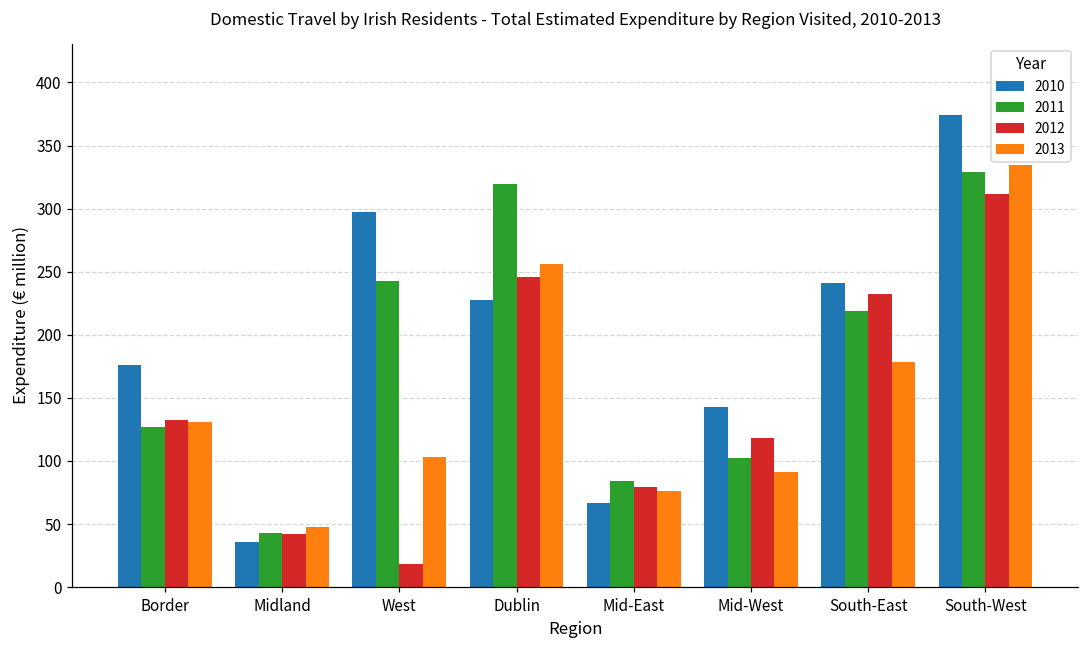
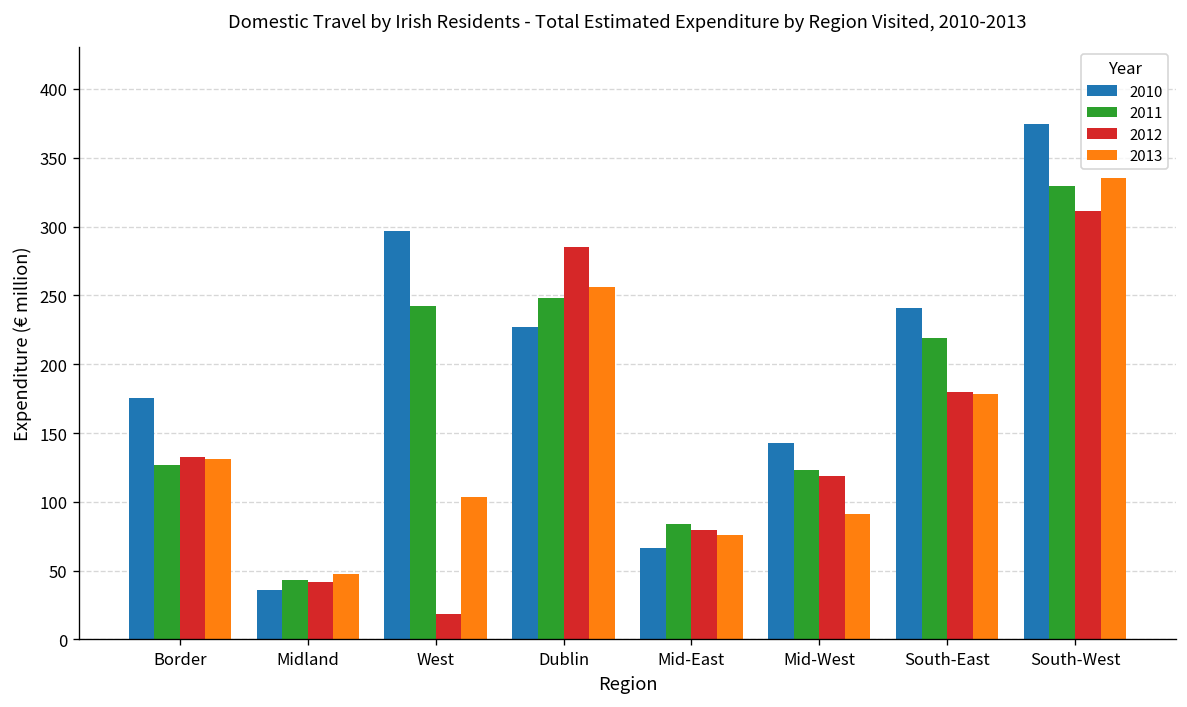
  {
    "2010": {
      "Border": 176,
      "Midland": 36,
      "West": 297,
      "Dublin": 227,
      "Mid-East": 66,
      "Mid-West": 143,
      "South-East": 241,
      "South-West": 375
    },
    "2011": {
      "Border": 127,
      "Midland": 43,
      "West": 242,
-     "Dublin": 320,
+     "Dublin": 248,
      "Mid-East": 84,
-     "Mid-West": 102,
+     "Mid-West": 123,
      "South-East": 219,
      "South-West": 329
    },
    "2012": {
      "Border": 133,
      "Midland": 42,
      "West": 18,
-     "Dublin": 246,
+     "Dublin": 285,
      "Mid-East": 80,
      "Mid-West": 119,
-     "South-East": 232,
+     "South-East": 180,
      "South-West": 312
    },
    "2013": {
      "Border": 131,
      "Midland": 48,
      "West": 103,
      "Dublin": 256,
      "Mid-East": 76,
      "Mid-West": 92,
      "South-East": 179,
      "South-West": 335
    }
  }
